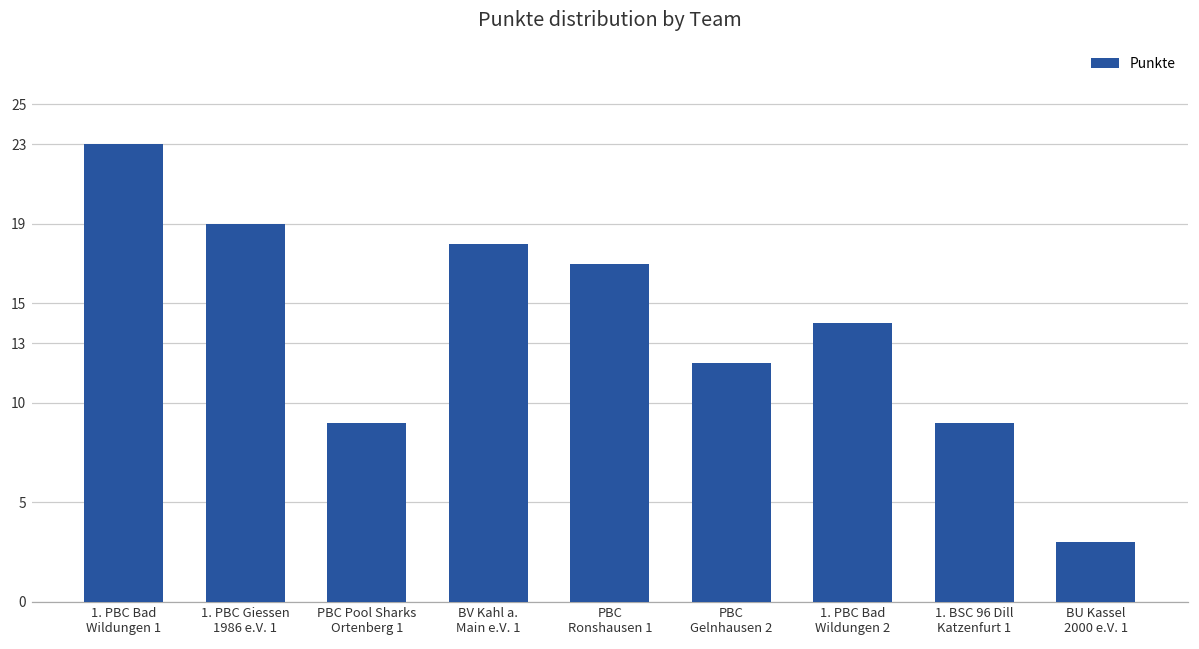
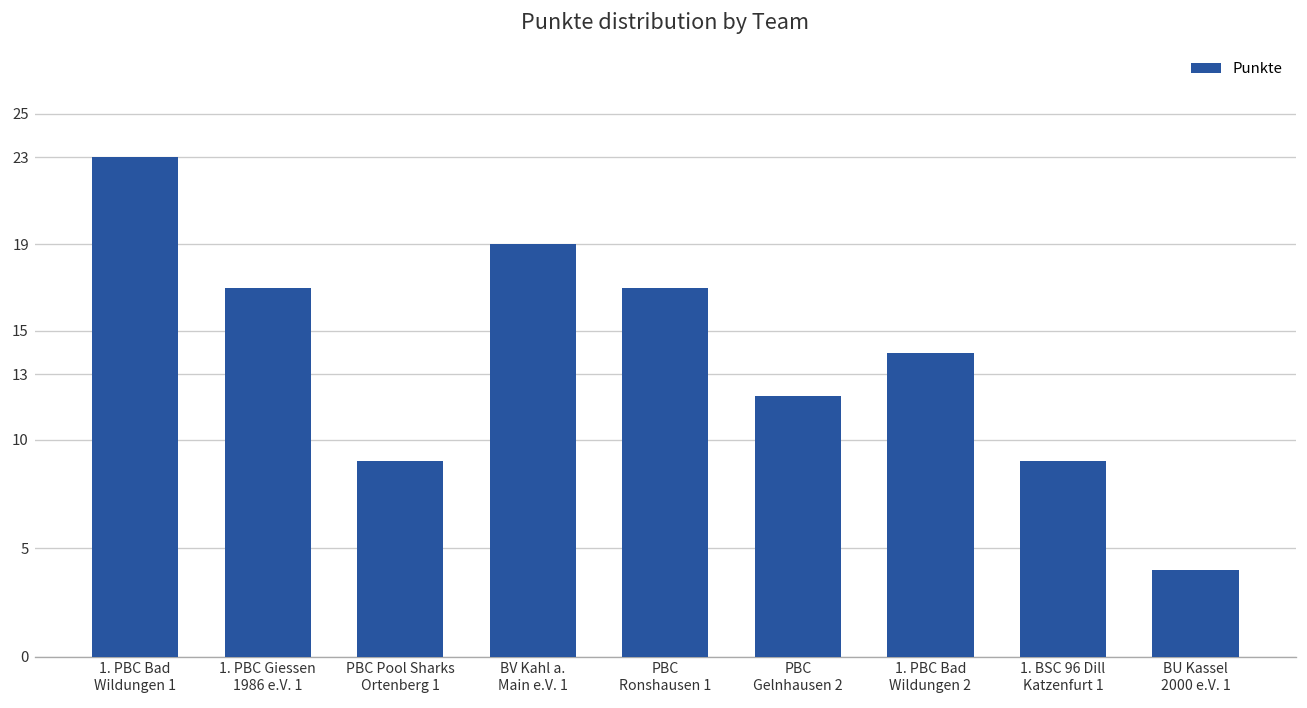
  {
    "1. PBC Bad Wildungen 1": 23,
-   "1. PBC Giessen 1986 e.V. 1": 19,
+   "1. PBC Giessen 1986 e.V. 1": 17,
    "PBC Pool Sharks Ortenberg 1": 9,
-   "BV Kahl a. Main e.V. 1": 18,
+   "BV Kahl a. Main e.V. 1": 19,
    "PBC Ronshausen 1": 17,
    "PBC Gelnhausen 2": 12,
    "1. PBC Bad Wildungen 2": 14,
    "1. BSC 96 Dill Katzenfurt 1": 9,
-   "BU Kassel 2000 e.V. 1": 3
+   "BU Kassel 2000 e.V. 1": 4
  }
